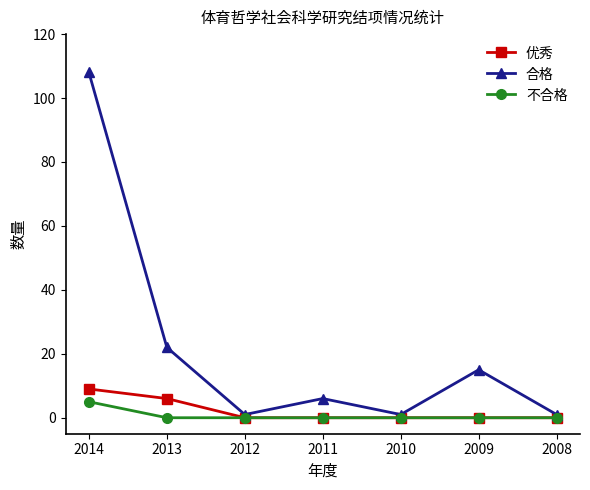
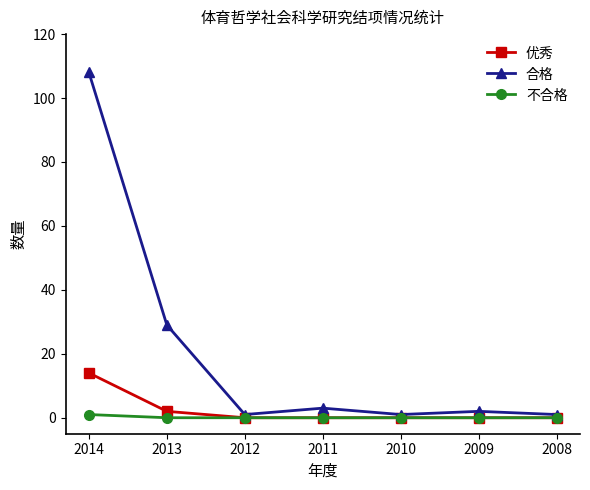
  {
    "优秀": {
-     "2014": 9,
-     "2013": 6
+     "2014": 14,
+     "2013": 2
    },
    "合格": {
      "2014": 108,
-     "2013": 22,
+     "2013": 29,
      "2012": 1,
-     "2011": 6,
+     "2011": 3,
      "2010": 1,
-     "2009": 15,
+     "2009": 2,
      "2008": 1
    },
    "不合格": {
-     "2014": 5,
+     "2014": 1,
      "2013": 0
    }
  }
